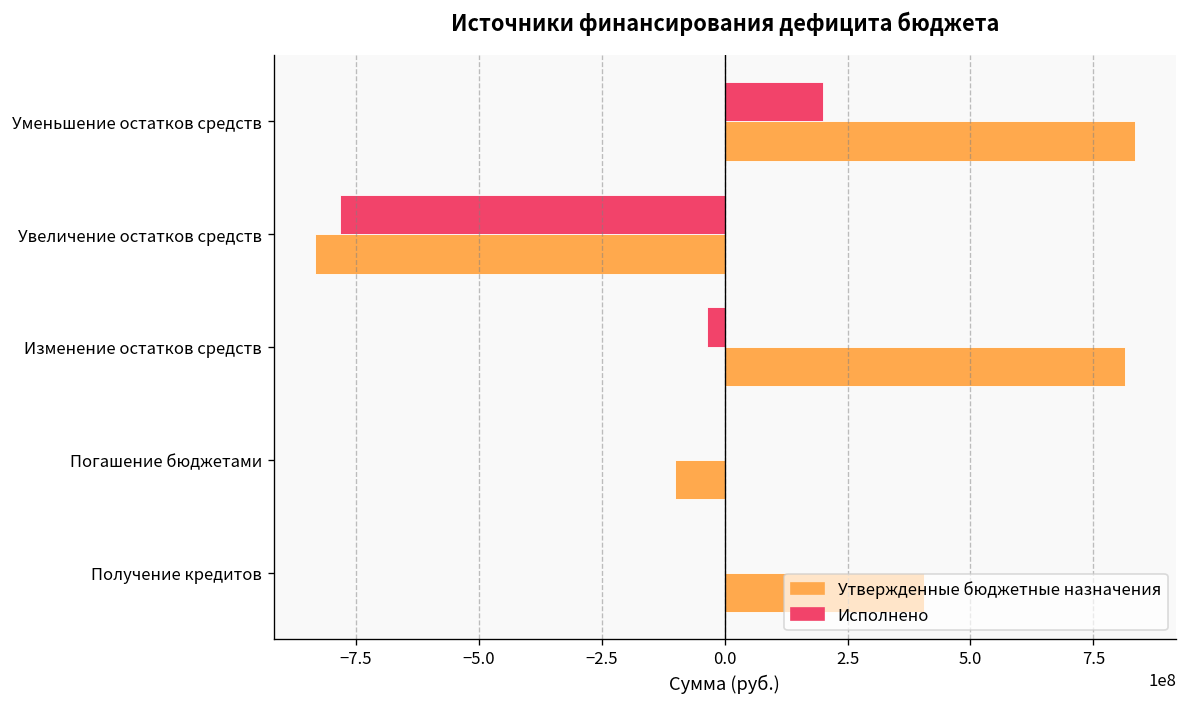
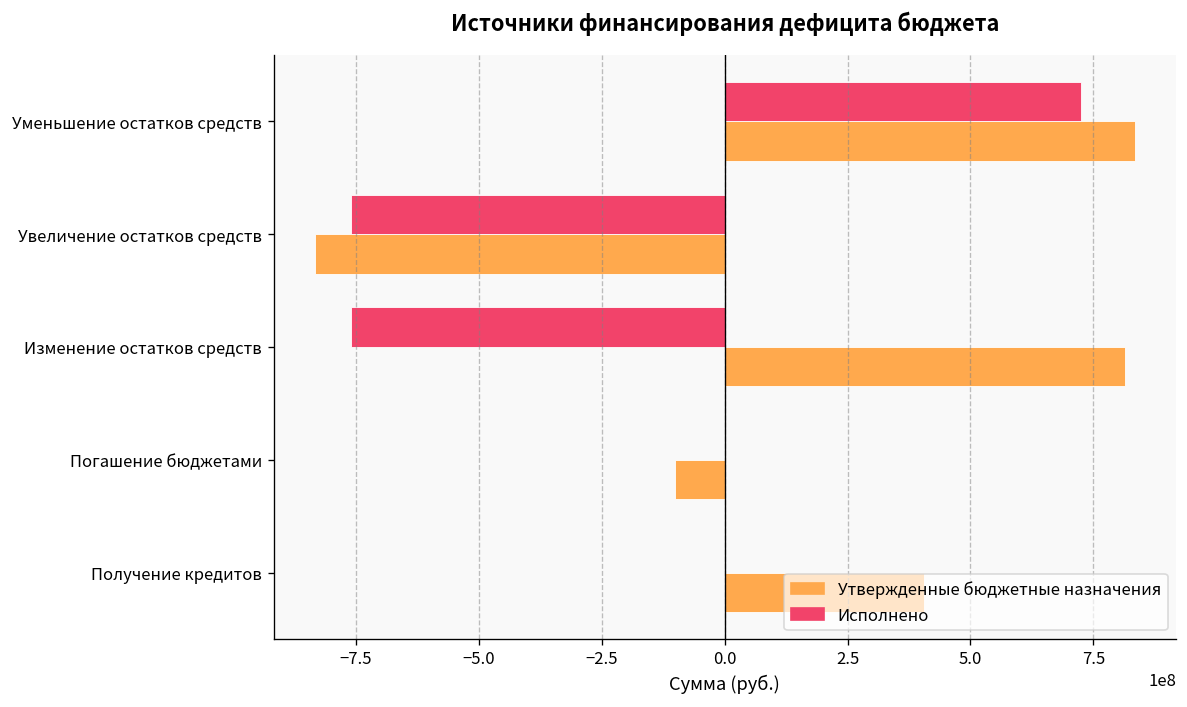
  {
    "Утвержденные бюджетные назначения": {
      "Уменьшение остатков средств": 830000000,
      "Увеличение остатков средств": -830000000,
      "Изменение остатков средств": 810000000,
      "Погашение бюджетами": -100000000
    },
    "Исполнено": {
-     "Уменьшение остатков средств": 200000000,
-     "Увеличение остатков средств": -780000000,
-     "Изменение остатков средств": -40000000,
+     "Уменьшение остатков средств": 720000000,
+     "Увеличение остатков средств": -760000000,
+     "Изменение остатков средств": -760000000,
      "Погашение бюджетами": 0,
      "Получение кредитов": 0
    }
  }
